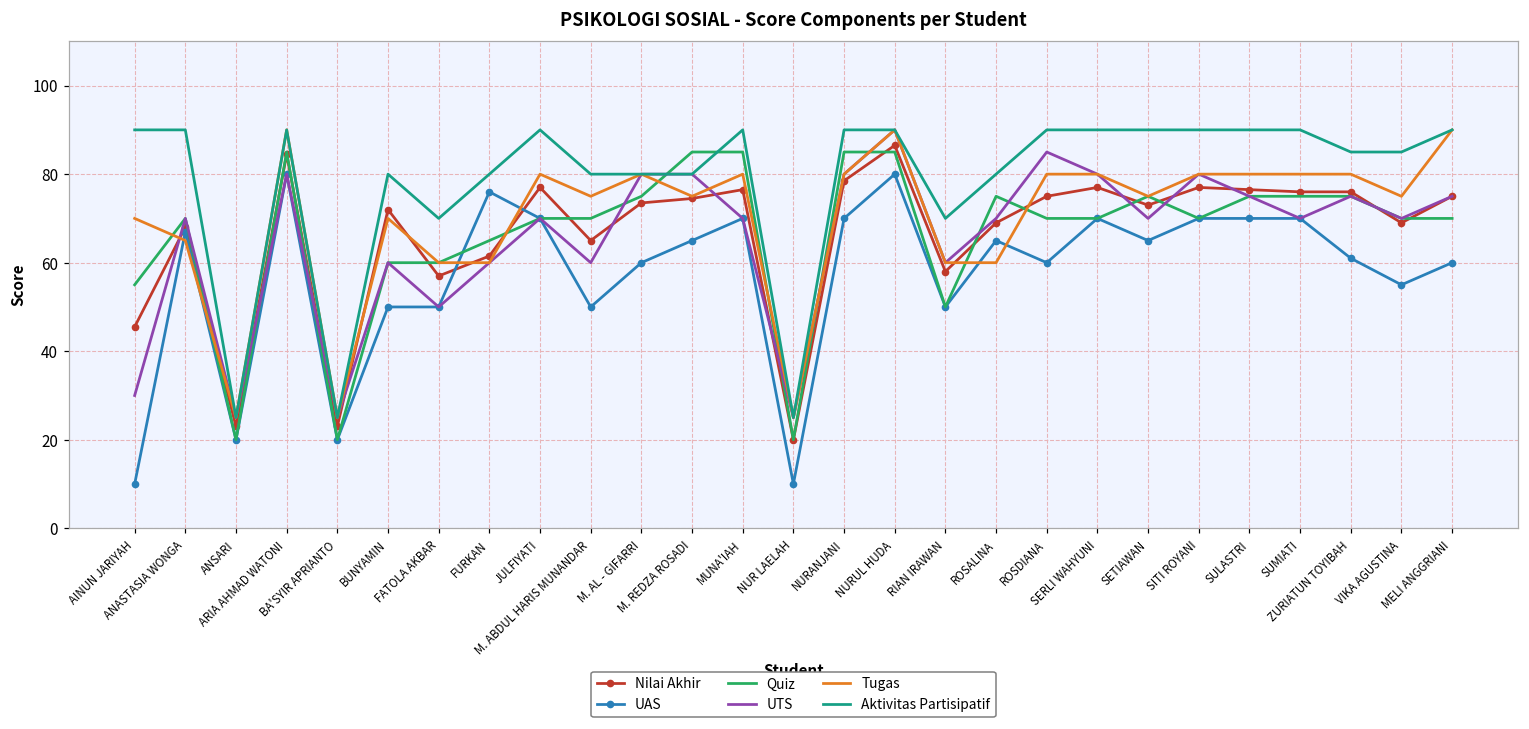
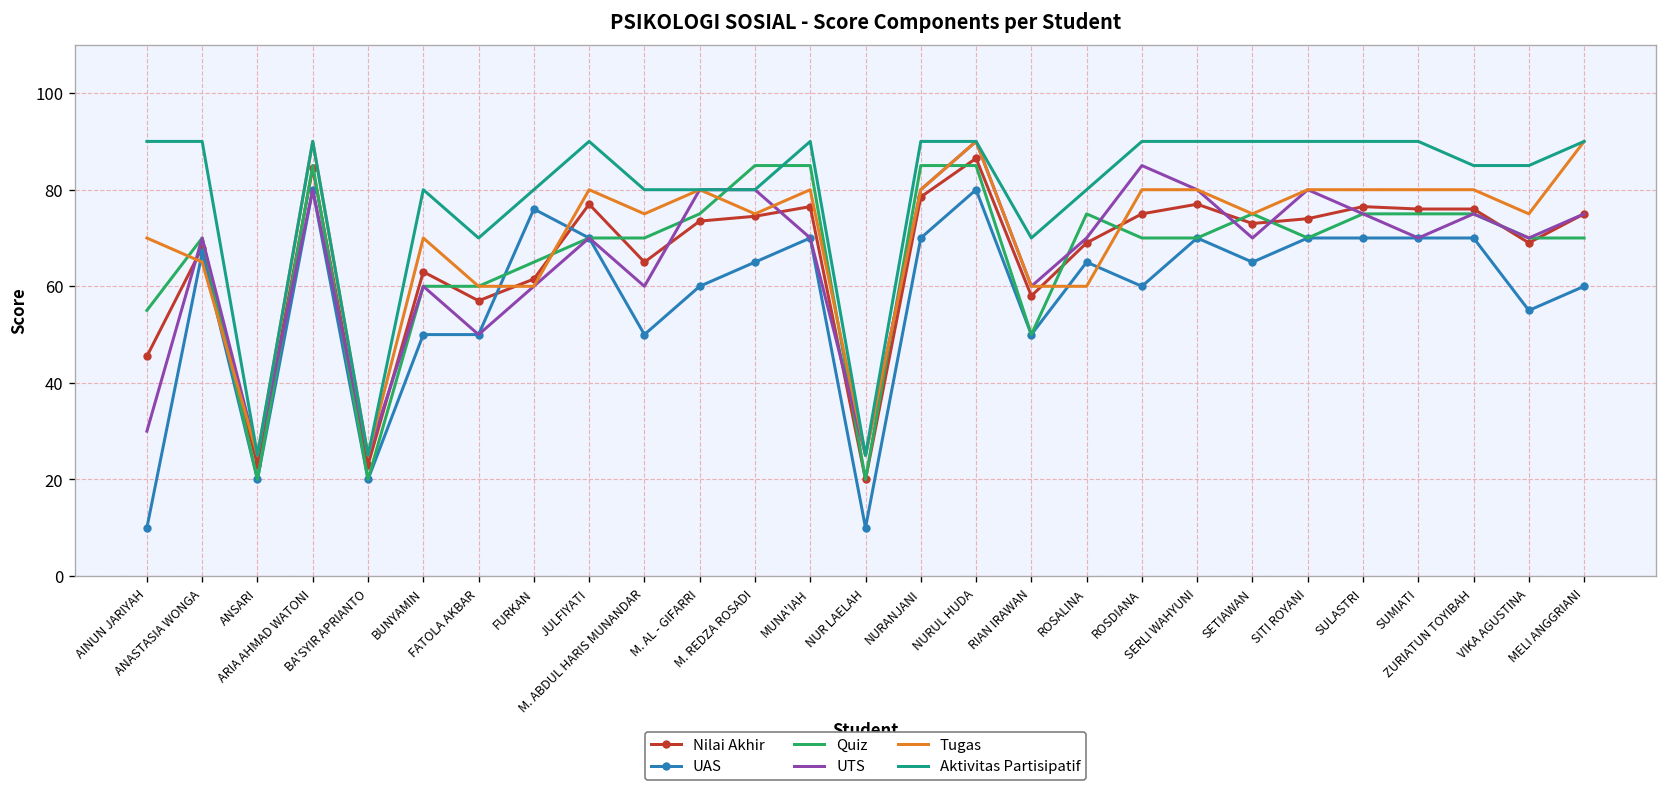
  {
    "Nilai Akhir": {
      "AINUN JARIYAH": 46,
      "ANASTASIA WONGA": 68,
      "ANSARI": 23,
      "BA'SYIR APRIANTO": 23,
-     "BUNYAMIN": 72,
+     "BUNYAMIN": 63,
      "FATOLA AKBAR": 57,
      "FURKAN": 62,
      "JULFIYATI": 77,
      "M. ABDUL HARIS MUNANDAR": 65,
      "M. AL - GIFARRI": 74,
      "MUNA'IAH": 77,
      "NURANJANI": 79,
      "NURUL HUDA": 87,
      "RIAN IRAWAN": 58,
      "ROSALINA": 69,
      "ROSDIANA": 75,
      "SERLI WAHYUNI": 77,
      "SETIAWAN": 73,
-     "SITI ROYANI": 77,
+     "SITI ROYANI": 74,
      "SULASTRI": 77,
      "SUMIATI": 76,
      "ZURIATUN TOYIBAH": 76,
      "VIKA AGUSTINA": 69
    },
    "UAS": {
      "AINUN JARIYAH": 10,
      "ANASTASIA WONGA": 67,
      "BUNYAMIN": 50,
      "FURKAN": 76,
      "M. ABDUL HARIS MUNANDAR": 50,
      "M. AL - GIFARRI": 60,
      "M. REDZA ROSADI": 65,
      "NUR LAELAH": 10,
      "NURANJANI": 70,
      "NURUL HUDA": 80,
      "ROSALINA": 65,
      "ROSDIANA": 60,
      "SETIAWAN": 65,
      "SULASTRI": 70,
-     "ZURIATUN TOYIBAH": 61,
+     "ZURIATUN TOYIBAH": 70,
      "VIKA AGUSTINA": 55,
      "MELI ANGGRIANI": 60
    },
    "UTS": {
      "AINUN JARIYAH": 30,
      "M. ABDUL HARIS MUNANDAR": 60,
      "ROSALINA": 70,
      "ROSDIANA": 85,
      "SETIAWAN": 70
    },
    "Tugas": {
      "AINUN JARIYAH": 70,
      "ANASTASIA WONGA": 65,
      "BUNYAMIN": 70,
      "JULFIYATI": 80,
      "M. ABDUL HARIS MUNANDAR": 75,
      "MUNA'IAH": 80,
      "ROSALINA": 60,
      "ROSDIANA": 80,
      "SULASTRI": 80,
      "SUMIATI": 80,
      "ZURIATUN TOYIBAH": 80,
      "VIKA AGUSTINA": 75
    }
  }
